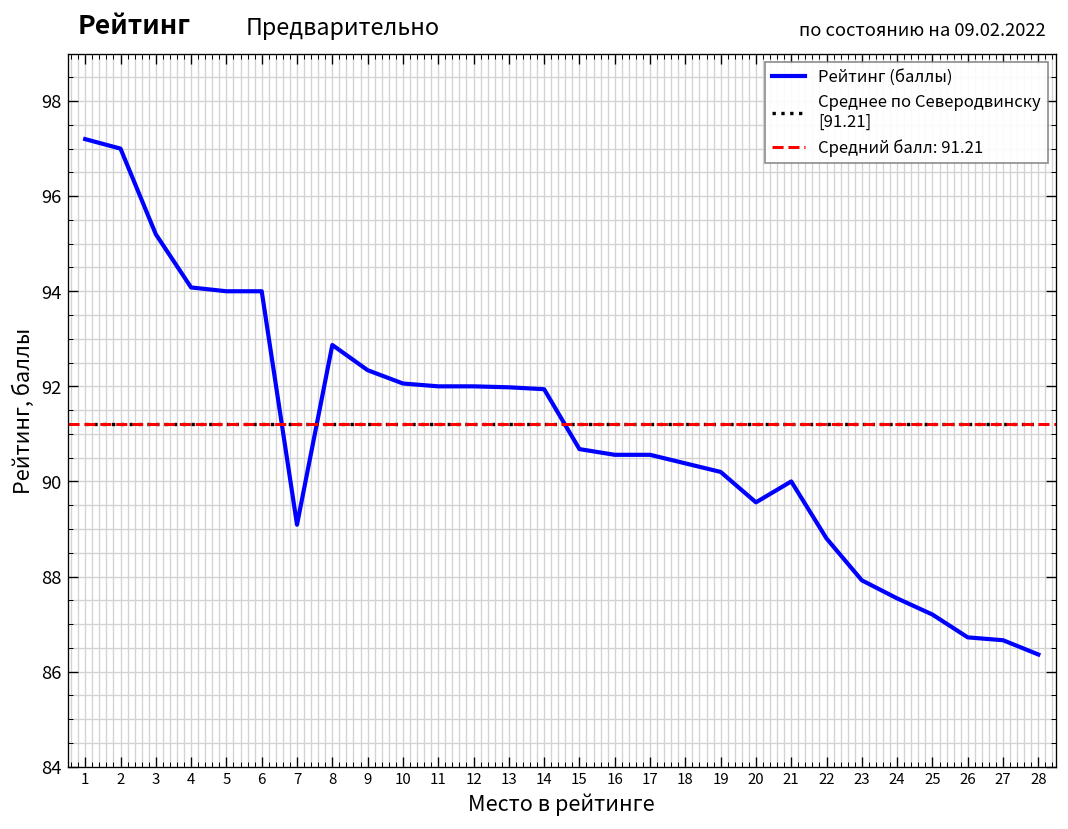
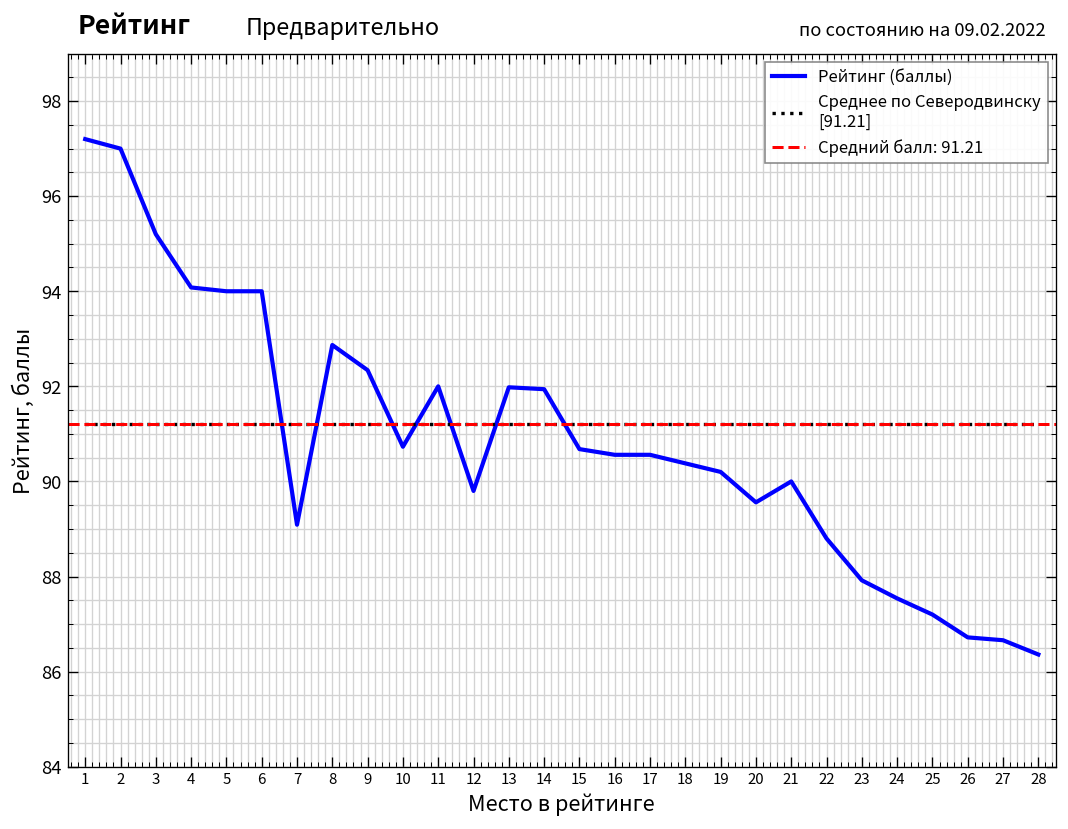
  {
    "Рейтинг (баллы)": {
      "1": 97.2,
      "2": 97.0,
      "3": 95.2,
      "4": 94.1,
      "5": 94.0,
      "6": 94.0,
      "7": 89.1,
      "8": 92.9,
      "9": 92.3,
-     "10": 92.1,
+     "10": 90.7,
      "11": 92.0,
-     "12": 92.0,
+     "12": 89.8,
      "13": 92.0,
      "14": 91.9,
      "15": 90.7,
      "16": 90.6,
      "17": 90.6,
      "18": 90.4,
      "19": 90.2,
      "20": 89.6,
      "21": 90.0,
      "22": 88.8,
      "23": 87.9,
      "24": 87.5,
      "25": 87.2,
      "26": 86.7,
      "27": 86.7,
      "28": 86.4
    },
    "Среднее по Северодвинску [91.21]": {
      "1": 91.2,
      "2": 91.2,
      "3": 91.2,
      "4": 91.2,
      "5": 91.2,
      "6": 91.2,
      "7": 91.2,
      "8": 91.2,
      "9": 91.2,
      "10": 91.2,
      "11": 91.2,
      "12": 91.2,
      "13": 91.2,
      "14": 91.2,
      "15": 91.2,
      "16": 91.2,
      "17": 91.2,
      "18": 91.2,
      "19": 91.2,
      "20": 91.2,
      "21": 91.2,
      "22": 91.2,
      "23": 91.2,
      "24": 91.2,
      "25": 91.2,
      "26": 91.2,
      "27": 91.2,
      "28": 91.2
    }
  }
